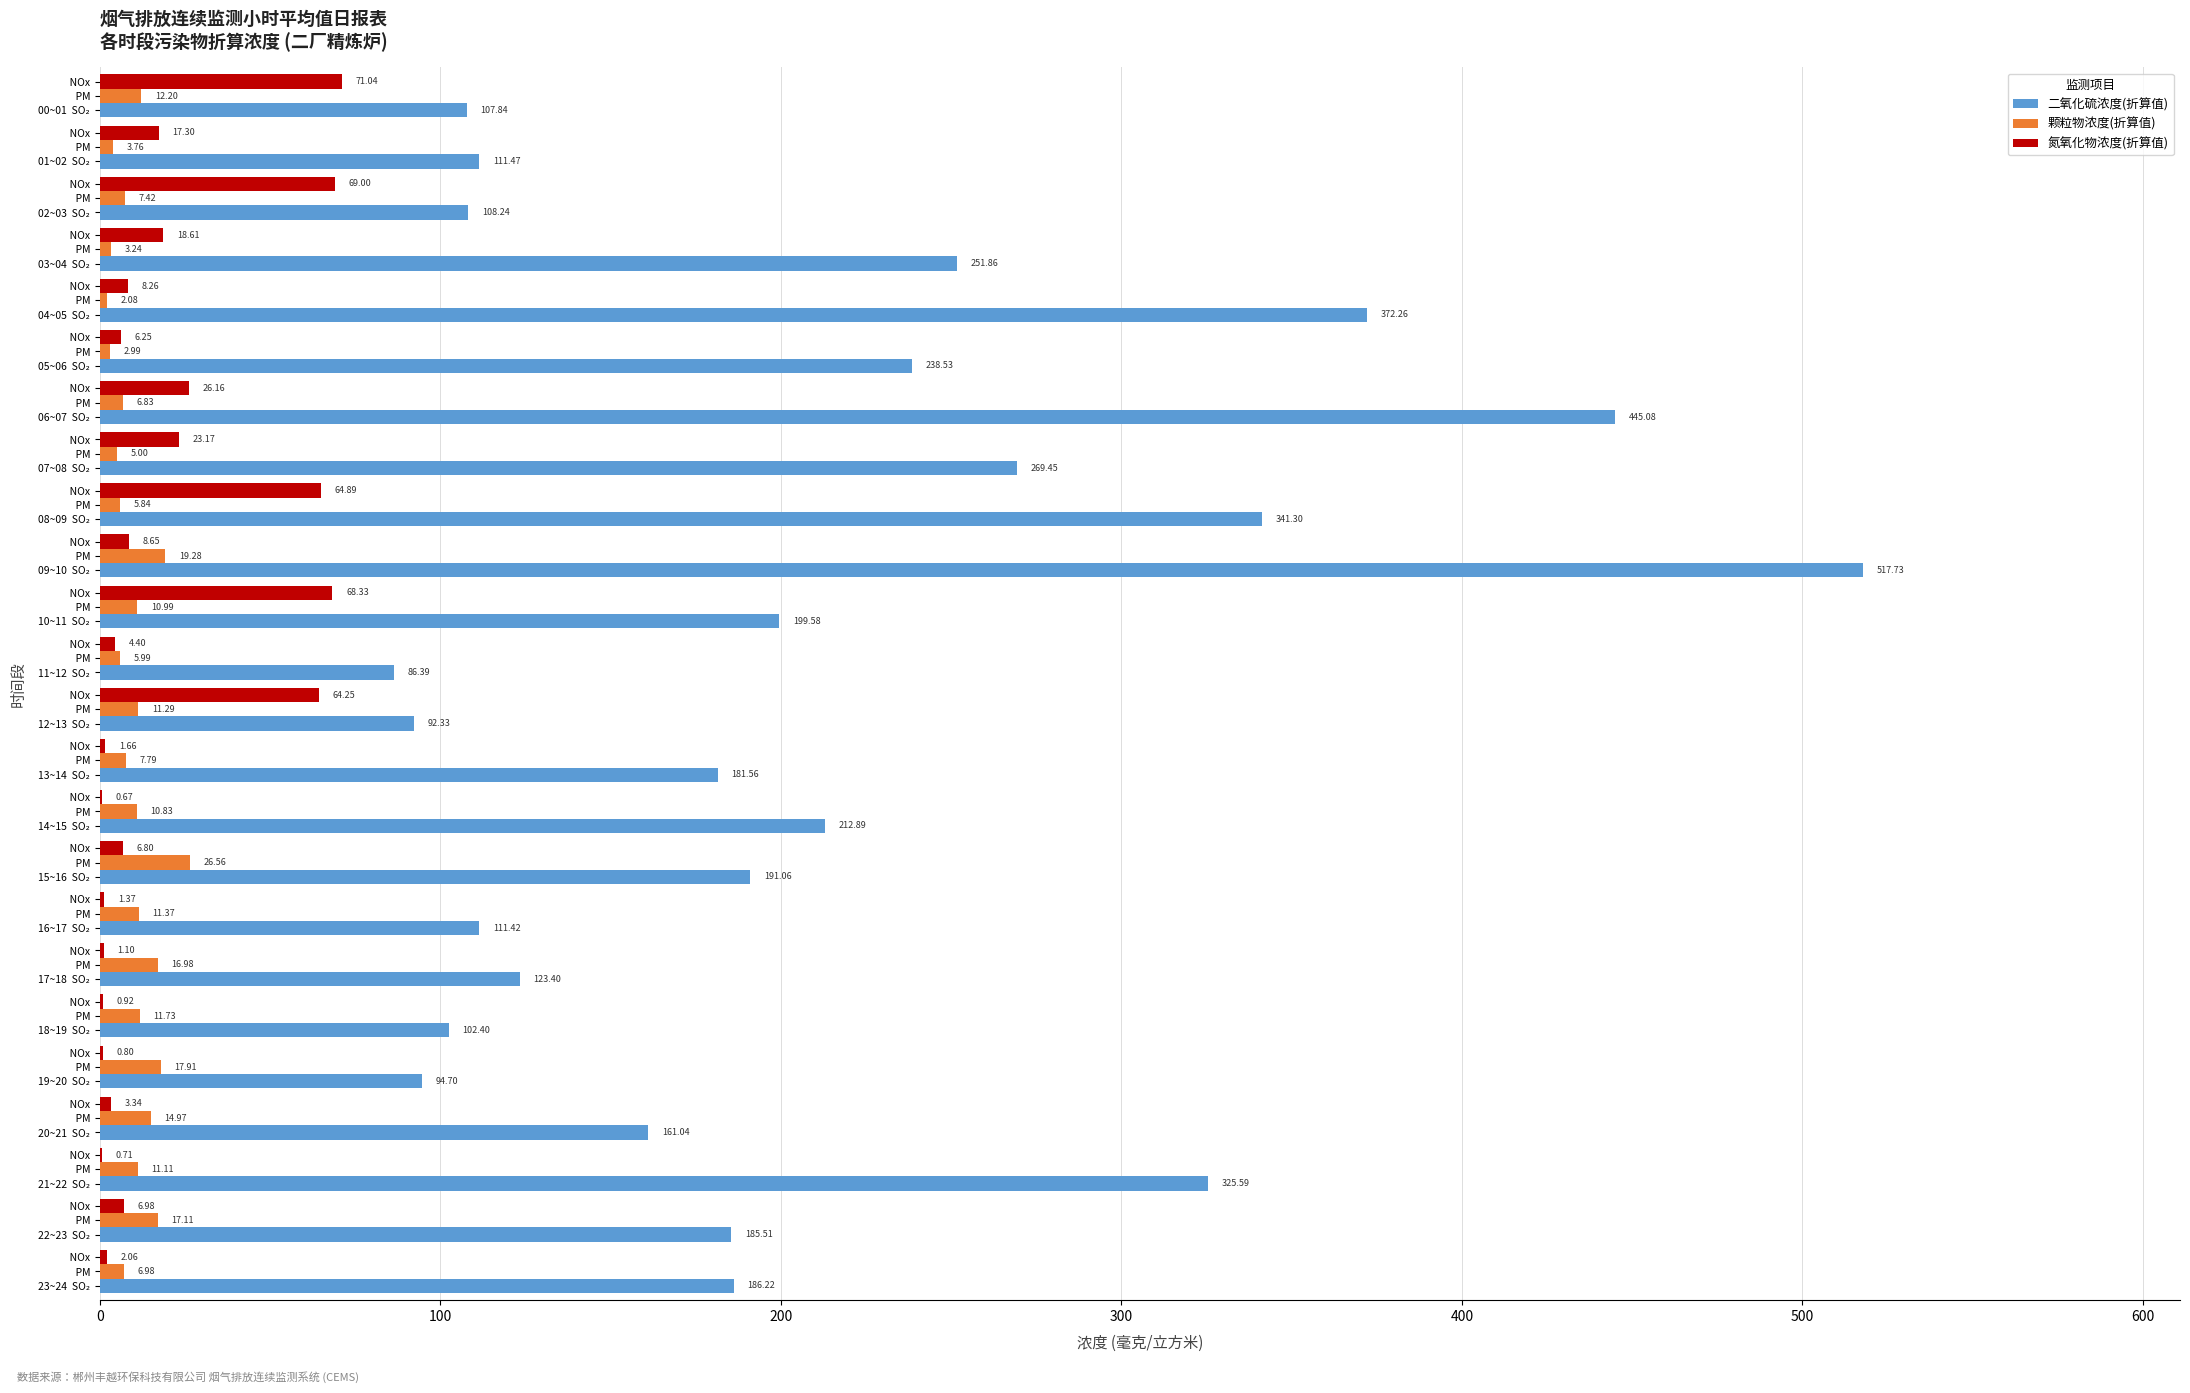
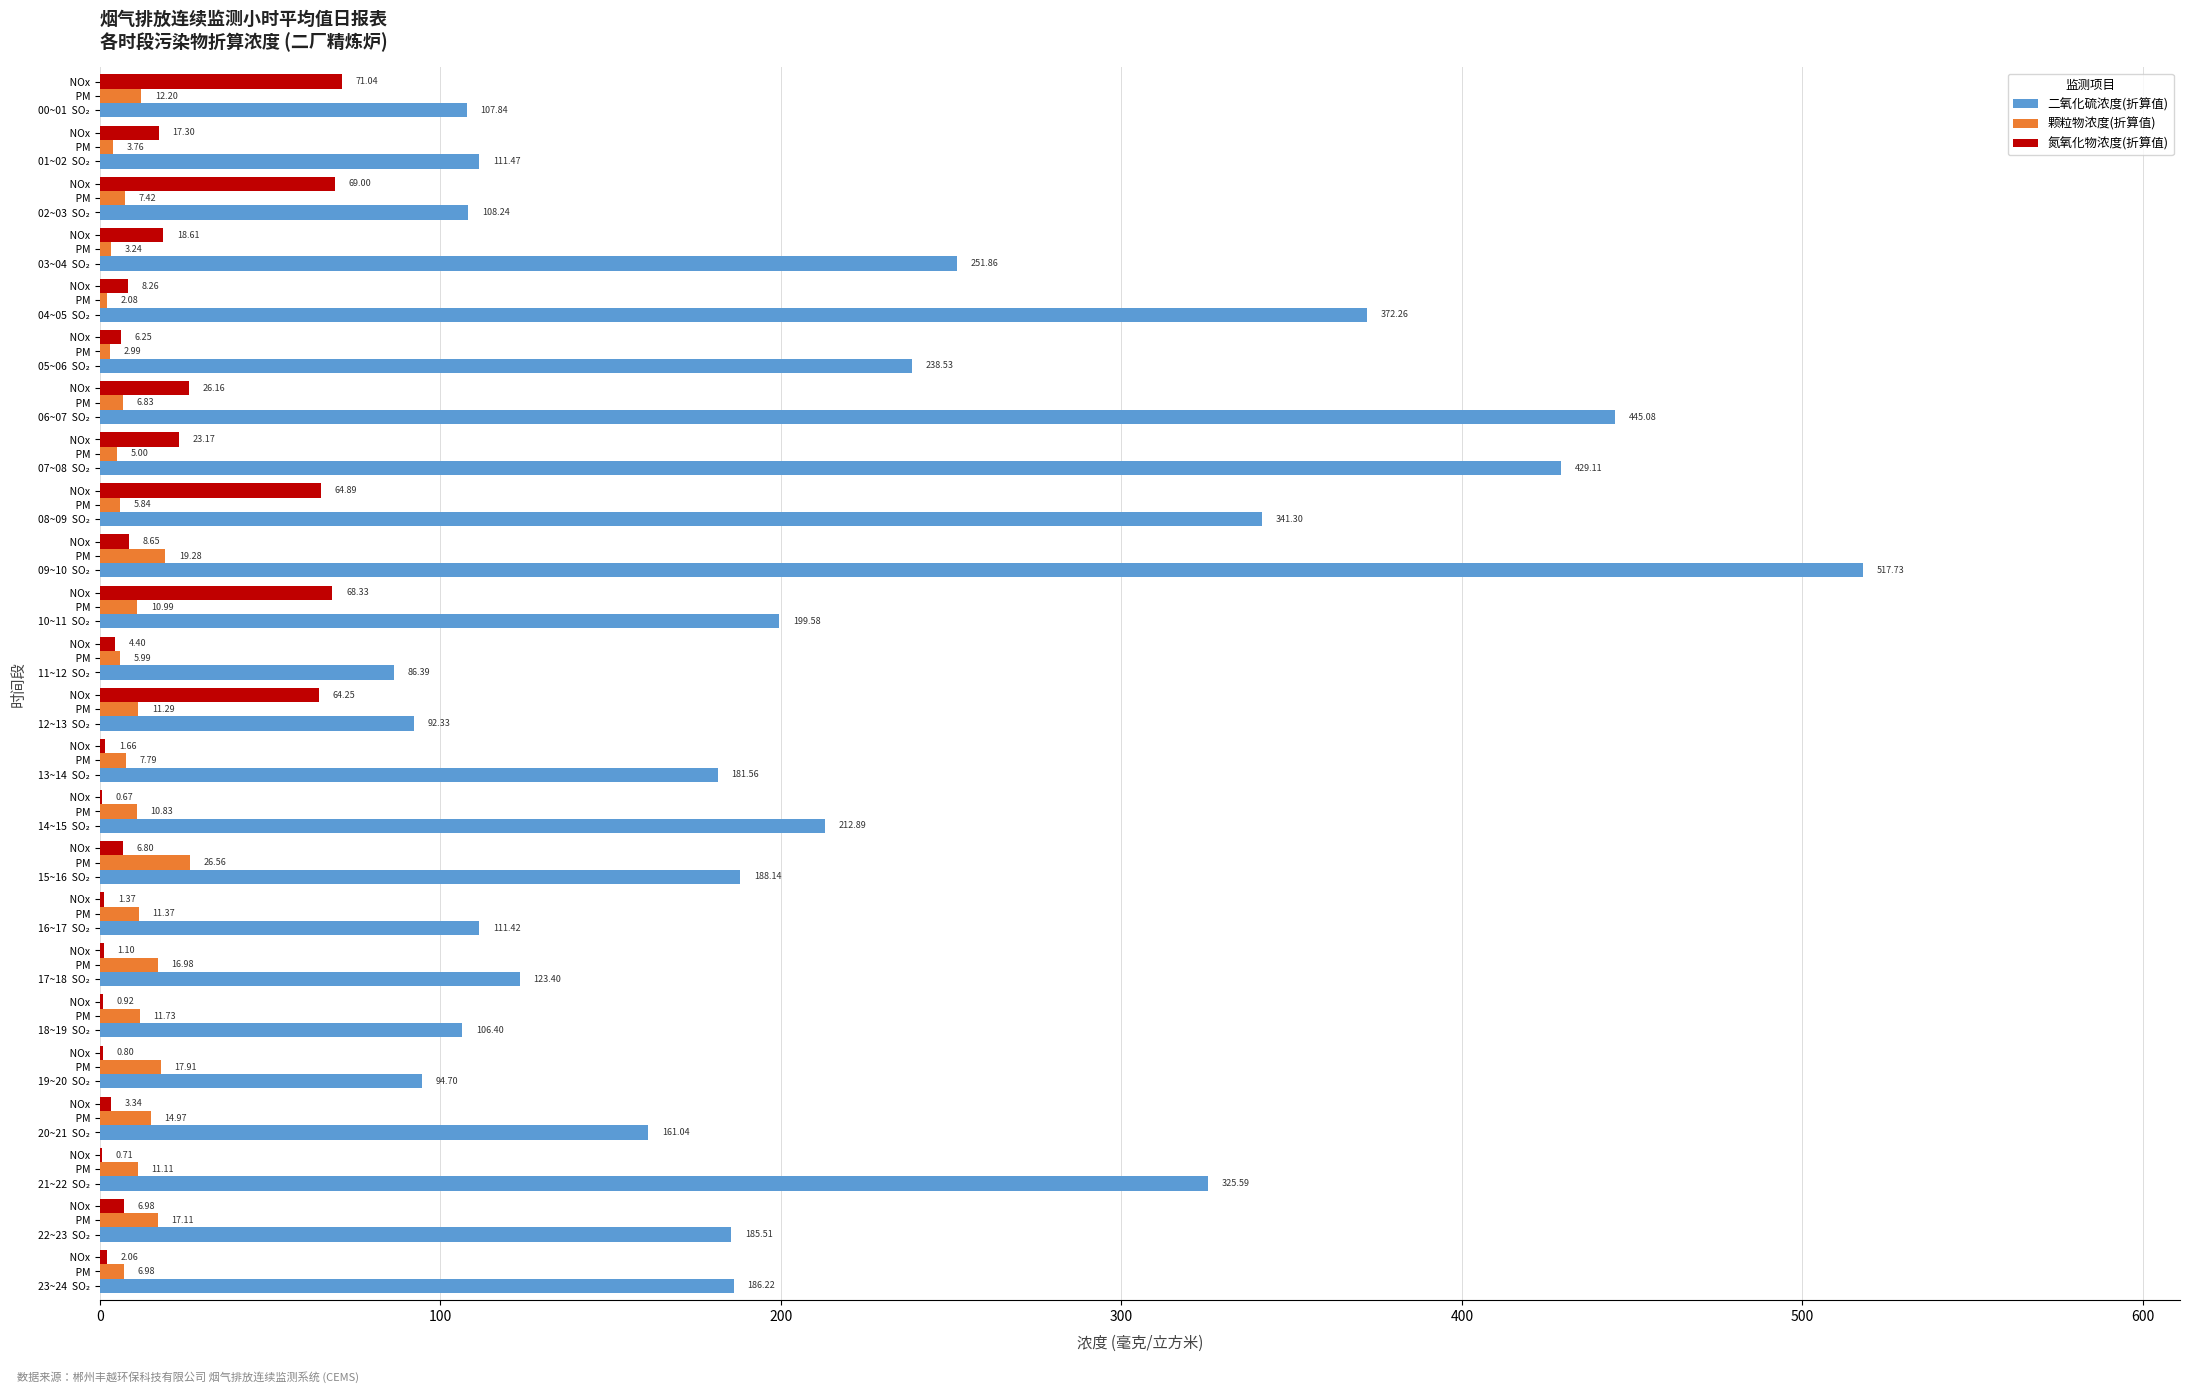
  {
    "二氧化硫浓度(折算值)": {
      "00~01 SO₂": 107.84,
      "01~02 SO₂": 111.47,
      "02~03 SO₂": 108.24,
      "03~04 SO₂": 251.86,
      "04~05 SO₂": 372.26,
      "05~06 SO₂": 238.53,
      "06~07 SO₂": 445.08,
-     "07~08 SO₂": 269.45,
+     "07~08 SO₂": 429.11,
      "08~09 SO₂": 341.30,
      "09~10 SO₂": 517.73,
      "10~11 SO₂": 199.58,
      "11~12 SO₂": 86.39,
      "12~13 SO₂": 92.33,
      "13~14 SO₂": 181.56,
      "14~15 SO₂": 212.89,
-     "15~16 SO₂": 191.06,
+     "15~16 SO₂": 188.14,
      "16~17 SO₂": 111.42,
      "17~18 SO₂": 123.40,
-     "18~19 SO₂": 102.40,
+     "18~19 SO₂": 106.40,
      "19~20 SO₂": 94.70,
      "20~21 SO₂": 161.04,
      "21~22 SO₂": 325.59,
      "22~23 SO₂": 185.51,
      "23~24 SO₂": 186.22
    }
  }
